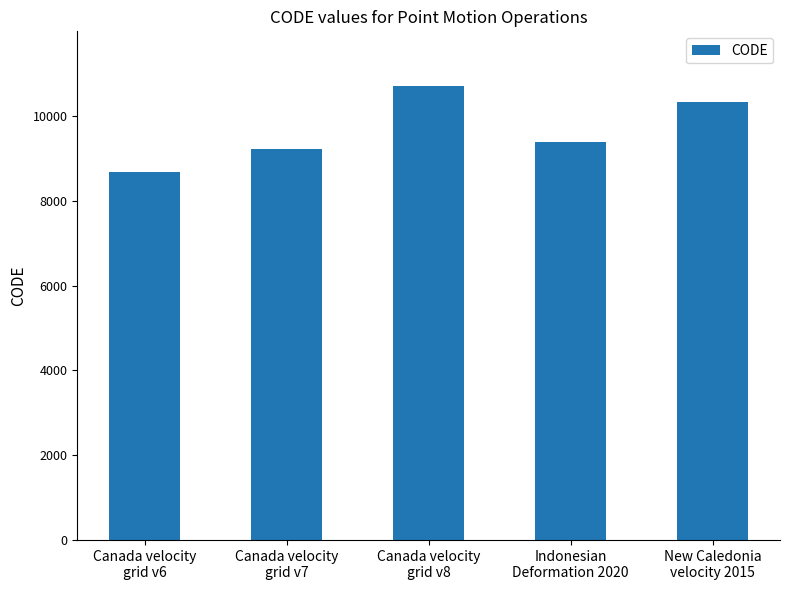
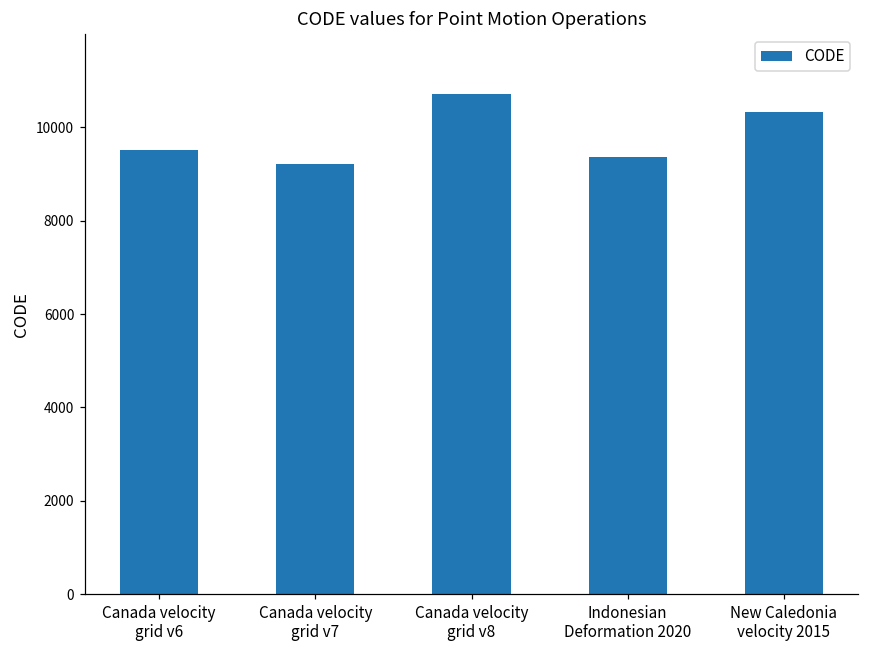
  {
-   "Canada velocity grid v6": 8700,
+   "Canada velocity grid v6": 9500,
    "Canada velocity grid v7": 9200,
    "Canada velocity grid v8": 10700,
    "Indonesian Deformation 2020": 9400,
    "New Caledonia velocity 2015": 10300
  }
